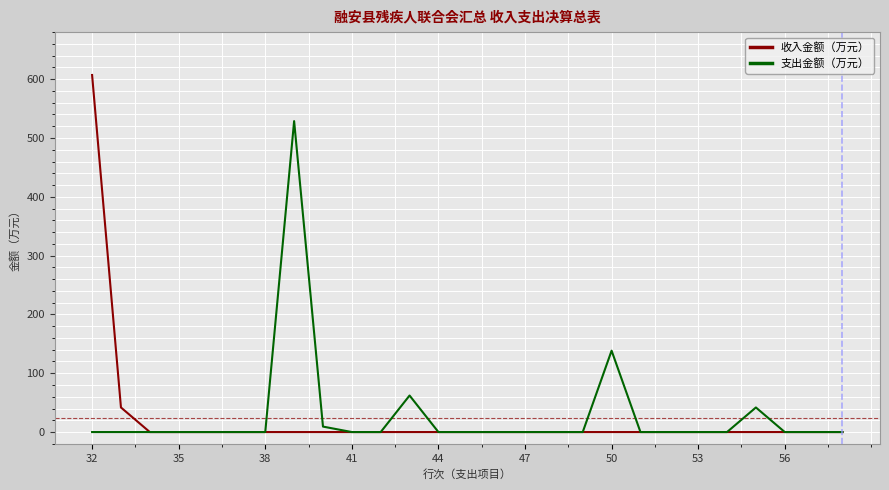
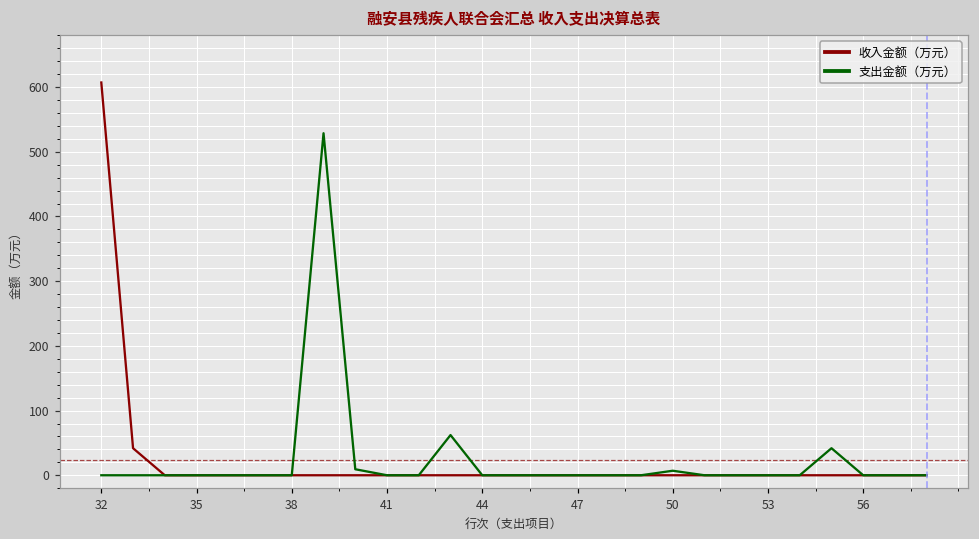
  {
    "收入金额（万元）": {
      "32": 610,
      "50": 0
    },
    "支出金额（万元）": {
      "32": 0,
-     "50": 140
+     "50": 10
    }
  }
